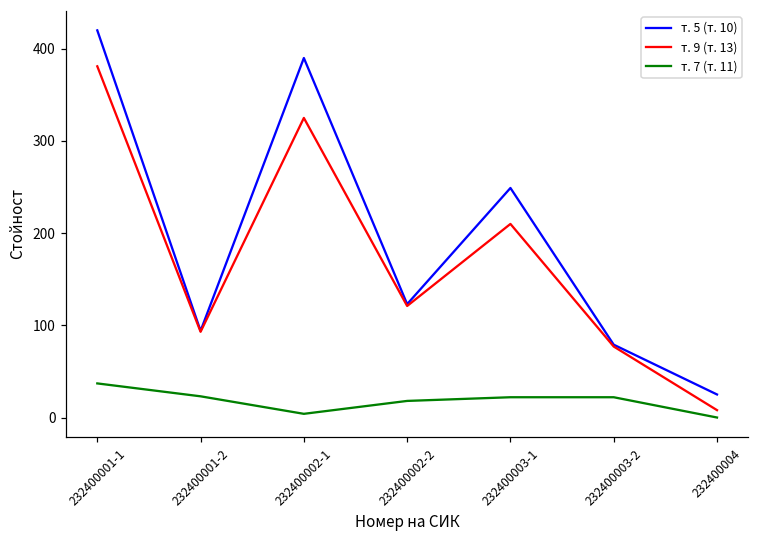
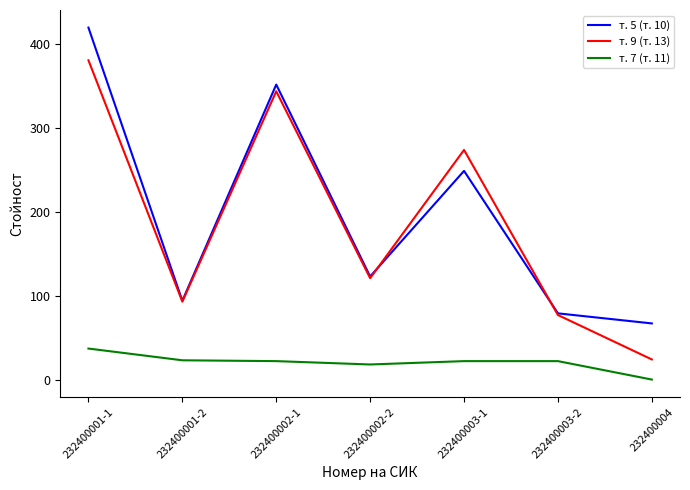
  {
    "т. 5 (т. 10)": {
      "232400001-1": 420,
-     "232400002-1": 390,
+     "232400002-1": 350,
      "232400003-1": 250,
-     "232400004": 30
+     "232400004": 70
    },
    "т. 9 (т. 13)": {
      "232400001-1": 380,
-     "232400002-1": 330,
-     "232400003-1": 210,
-     "232400004": 10
+     "232400002-1": 340,
+     "232400003-1": 270,
+     "232400004": 20
    },
    "т. 7 (т. 11)": {
      "232400001-1": 40,
      "232400001-2": 20,
-     "232400002-1": 0,
+     "232400002-1": 20,
      "232400002-2": 20,
      "232400003-1": 20,
      "232400003-2": 20,
      "232400004": 0
    }
  }
